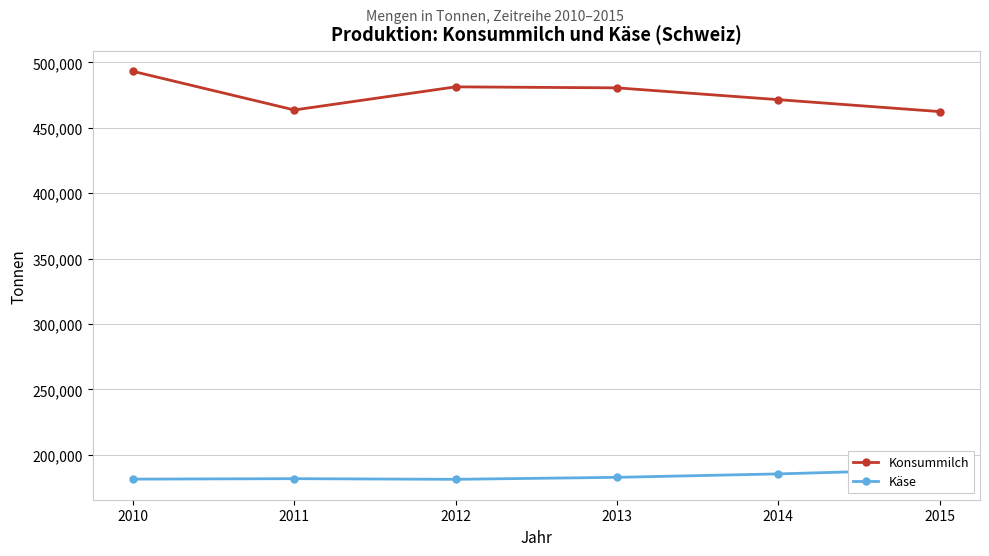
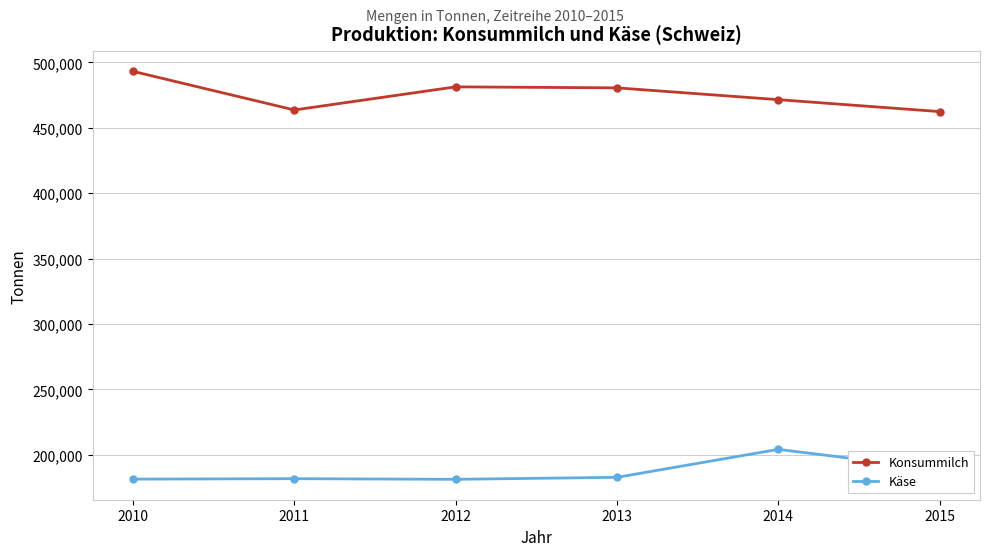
  {
    "Konsummilch": {
      "2010": "493,000",
      "2011": "464,000",
      "2012": "481,000",
      "2013": "481,000",
      "2014": "472,000",
      "2015": "462,000"
    },
    "Käse": {
      "2010": "181,000",
      "2011": "182,000",
      "2012": "181,000",
      "2013": "183,000",
-     "2014": "185,000"
+     "2014": "204,000"
    }
  }
